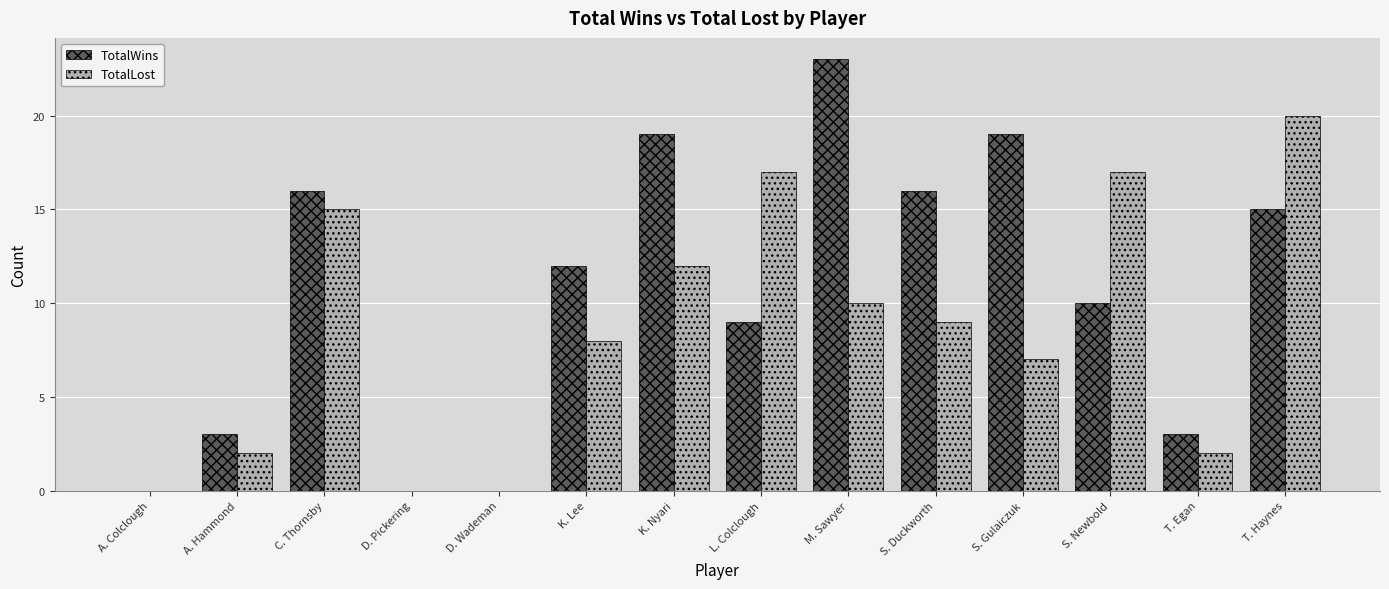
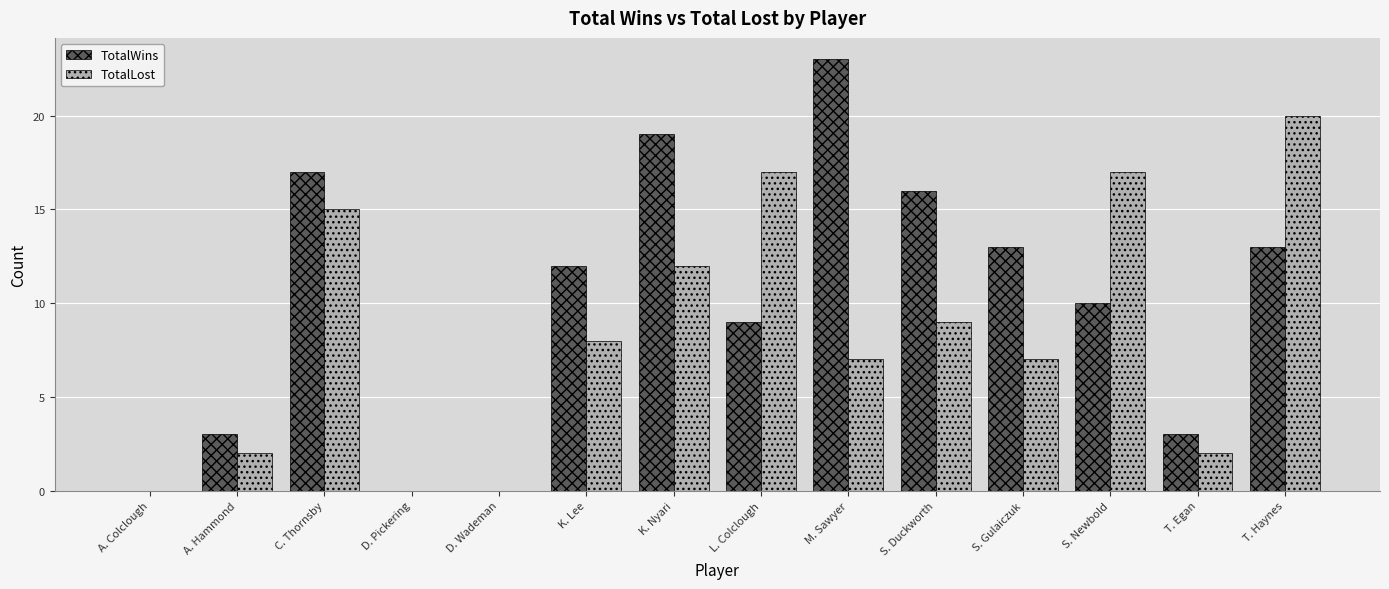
  {
    "TotalWins": {
      "A. Colclough": 0,
      "A. Hammond": 3,
-     "C. Thornsby": 16,
+     "C. Thornsby": 17,
      "D. Pickering": 0,
      "D. Wademan": 0,
      "K. Lee": 12,
      "K. Nyari": 19,
      "L. Colclough": 9,
      "M. Sawyer": 23,
      "S. Duckworth": 16,
-     "S. Gulaiczuk": 19,
+     "S. Gulaiczuk": 13,
      "S. Newbold": 10,
      "T. Egan": 3,
-     "T. Haynes": 15
+     "T. Haynes": 13
    },
    "TotalLost": {
      "A. Colclough": 0,
      "A. Hammond": 2,
      "C. Thornsby": 15,
      "D. Pickering": 0,
      "D. Wademan": 0,
      "K. Lee": 8,
      "K. Nyari": 12,
      "L. Colclough": 17,
-     "M. Sawyer": 10,
+     "M. Sawyer": 7,
      "S. Duckworth": 9,
      "S. Gulaiczuk": 7,
      "S. Newbold": 17,
      "T. Egan": 2,
      "T. Haynes": 20
    }
  }
